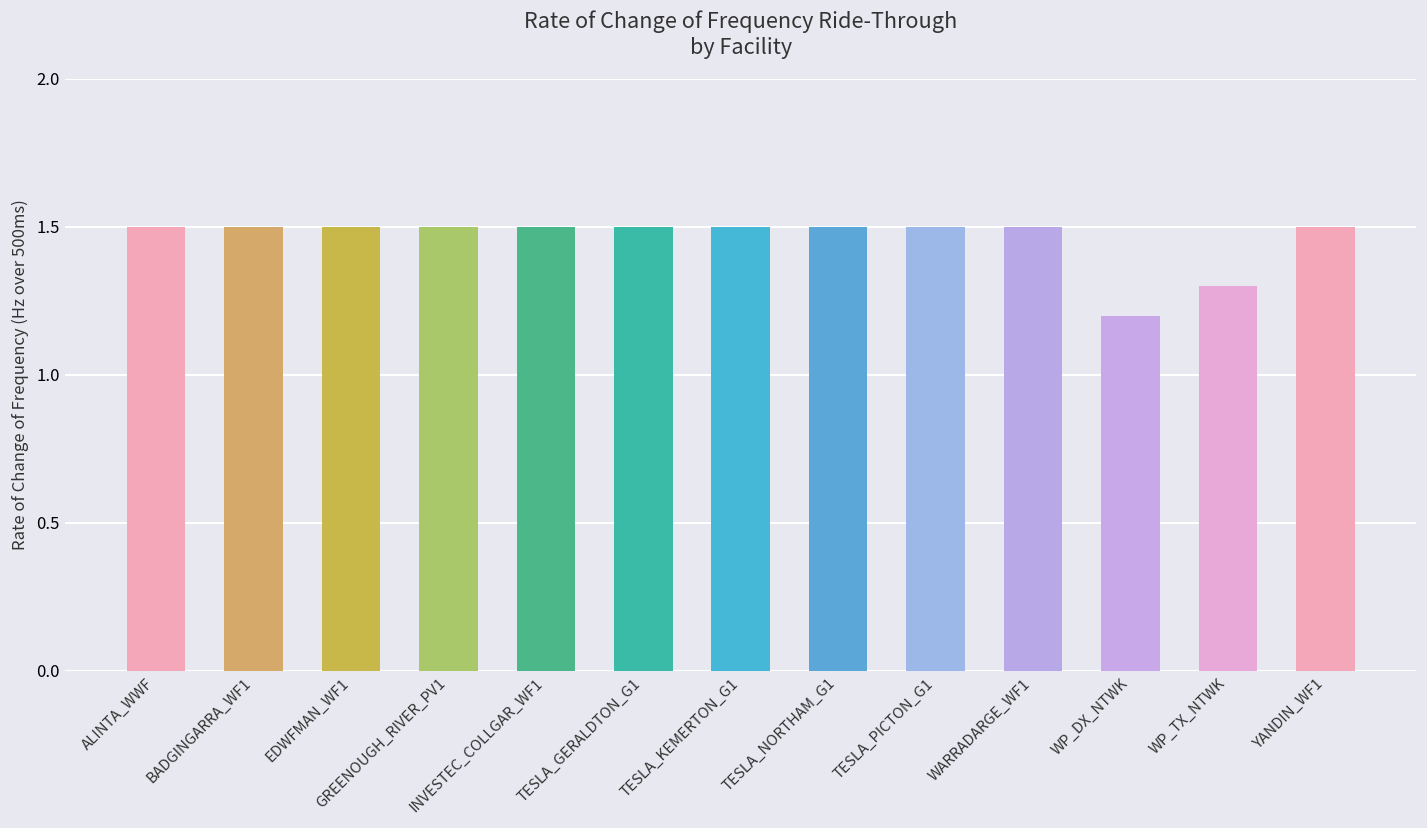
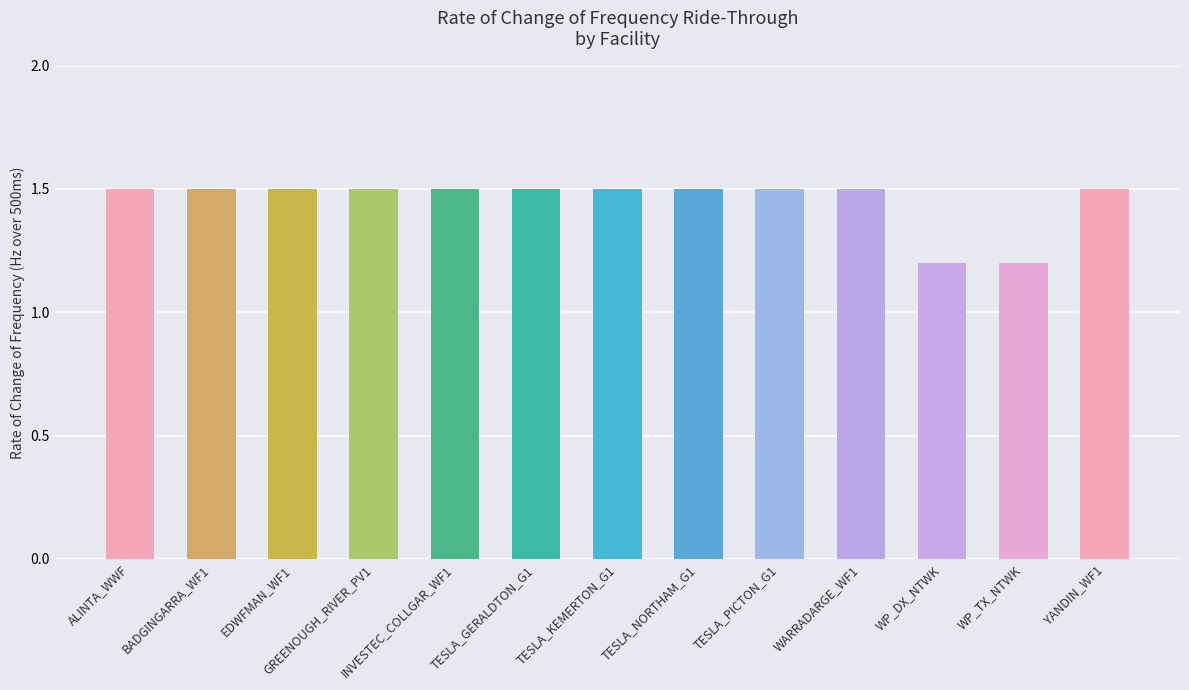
  {
    "ALINTA_WWF": 1.5,
    "BADGINGARRA_WF1": 1.5,
    "EDWFMAN_WF1": 1.5,
    "GREENOUGH_RIVER_PV1": 1.5,
    "INVESTEC_COLLGAR_WF1": 1.5,
    "TESLA_GERALDTON_G1": 1.5,
    "TESLA_KEMERTON_G1": 1.5,
    "TESLA_NORTHAM_G1": 1.5,
    "TESLA_PICTON_G1": 1.5,
    "WARRADARGE_WF1": 1.5,
    "WP_DX_NTWK": 1.2,
-   "WP_TX_NTWK": 1.3,
+   "WP_TX_NTWK": 1.2,
    "YANDIN_WF1": 1.5
  }
